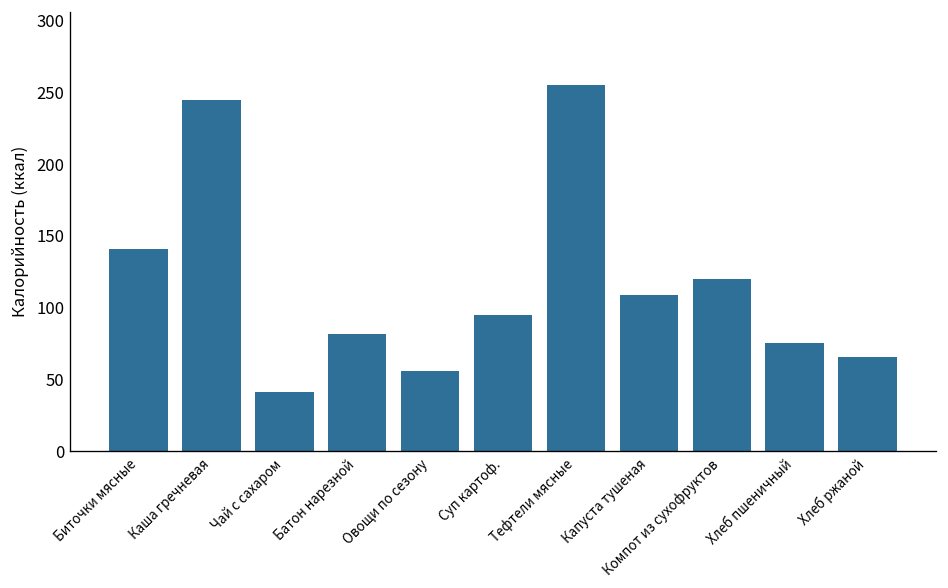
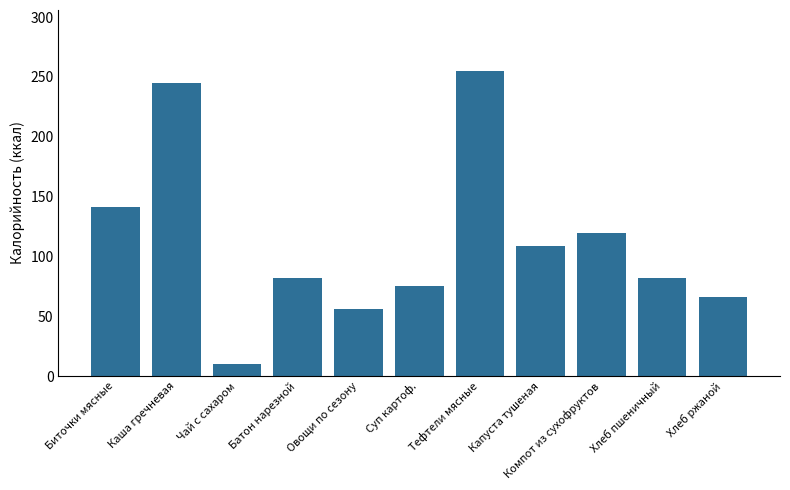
  {
    "Биточки мясные": 141,
    "Каша гречневая": 245,
-   "Чай с сахаром": 41,
+   "Чай с сахаром": 10,
    "Батон нарезной": 82,
    "Овощи по сезону": 56,
-   "Суп картоф.": 95,
+   "Суп картоф.": 76,
    "Тефтели мясные": 255,
    "Капуста тушеная": 109,
    "Компот из сухофруктов": 120,
-   "Хлеб пшеничный": 75,
+   "Хлеб пшеничный": 82,
    "Хлеб ржаной": 66
  }
